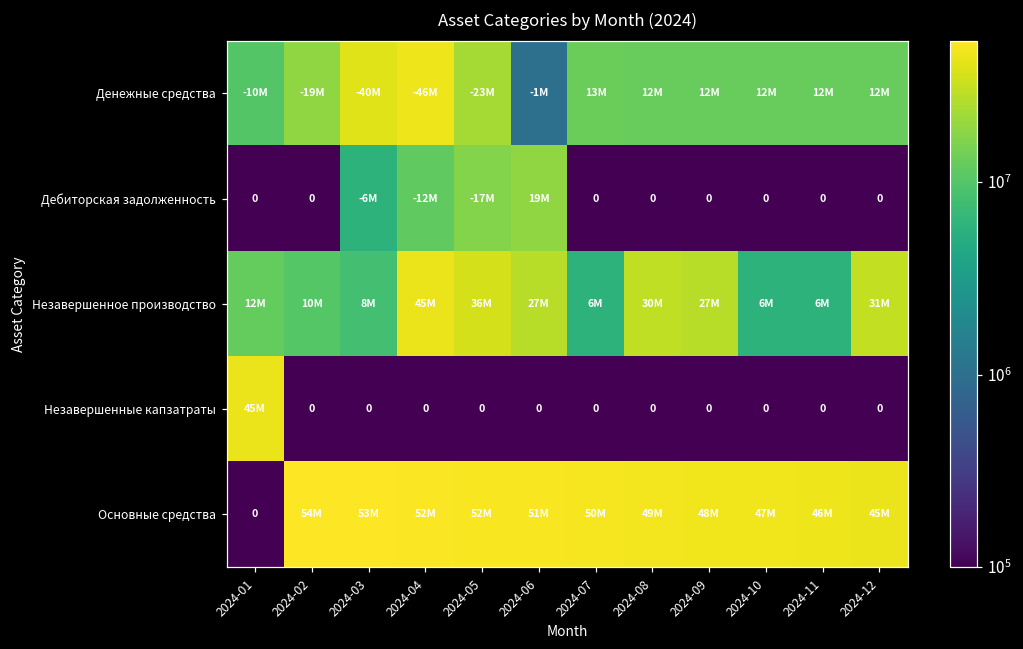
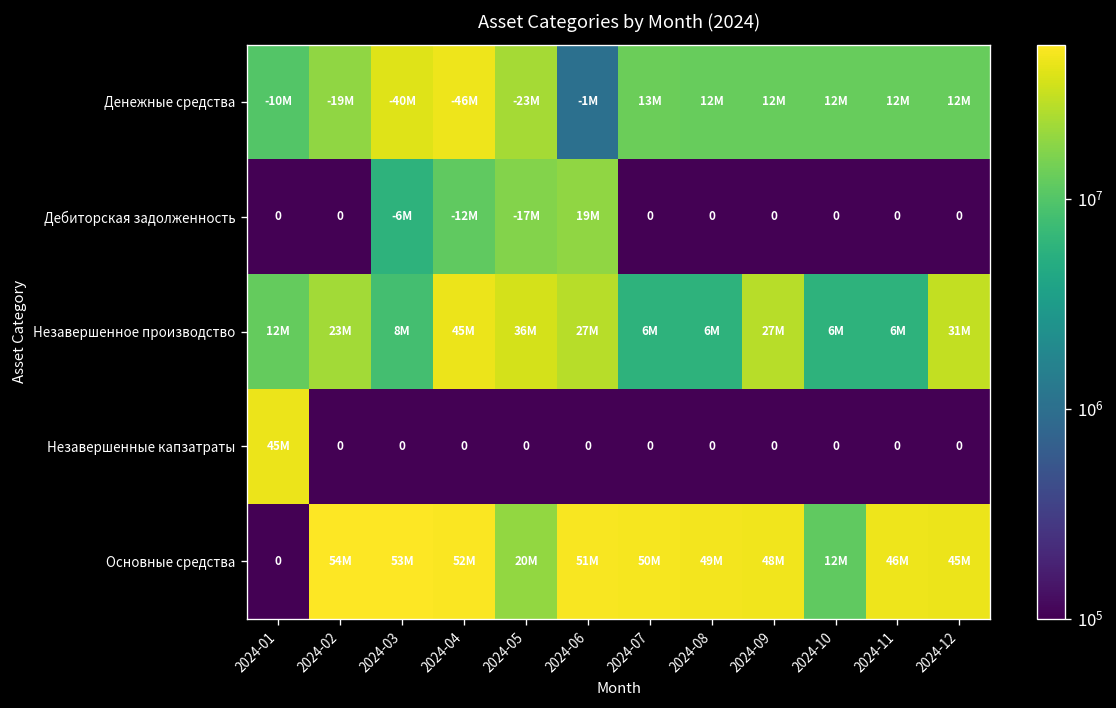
  {
    "Денежные средства": {
      "2024-01": "-10M",
      "2024-02": "-19M",
      "2024-03": "-40M",
      "2024-04": "-46M",
      "2024-05": "-23M",
      "2024-06": "-1M",
      "2024-07": "13M",
      "2024-08": "12M",
      "2024-09": "12M",
      "2024-10": "12M",
      "2024-11": "12M",
      "2024-12": "12M"
    },
    "Дебиторская задолженность": {
      "2024-01": "0",
      "2024-02": "0",
      "2024-03": "-6M",
      "2024-04": "-12M",
      "2024-05": "-17M",
      "2024-06": "19M",
      "2024-07": "0",
      "2024-08": "0",
      "2024-09": "0",
      "2024-10": "0",
      "2024-11": "0",
      "2024-12": "0"
    },
    "Незавершенное производство": {
      "2024-01": "12M",
-     "2024-02": "10M",
+     "2024-02": "23M",
      "2024-03": "8M",
      "2024-04": "45M",
      "2024-05": "36M",
      "2024-06": "27M",
      "2024-07": "6M",
-     "2024-08": "30M",
+     "2024-08": "6M",
      "2024-09": "27M",
      "2024-10": "6M",
      "2024-11": "6M",
      "2024-12": "31M"
    },
    "Незавершенные капзатраты": {
      "2024-01": "45M",
      "2024-02": "0",
      "2024-03": "0",
      "2024-04": "0",
      "2024-05": "0",
      "2024-06": "0",
      "2024-07": "0",
      "2024-08": "0",
      "2024-09": "0",
      "2024-10": "0",
      "2024-11": "0",
      "2024-12": "0"
    },
    "Основные средства": {
      "2024-01": "0",
      "2024-02": "54M",
      "2024-03": "53M",
      "2024-04": "52M",
-     "2024-05": "52M",
+     "2024-05": "20M",
      "2024-06": "51M",
      "2024-07": "50M",
      "2024-08": "49M",
      "2024-09": "48M",
-     "2024-10": "47M",
+     "2024-10": "12M",
      "2024-11": "46M",
      "2024-12": "45M"
    }
  }
